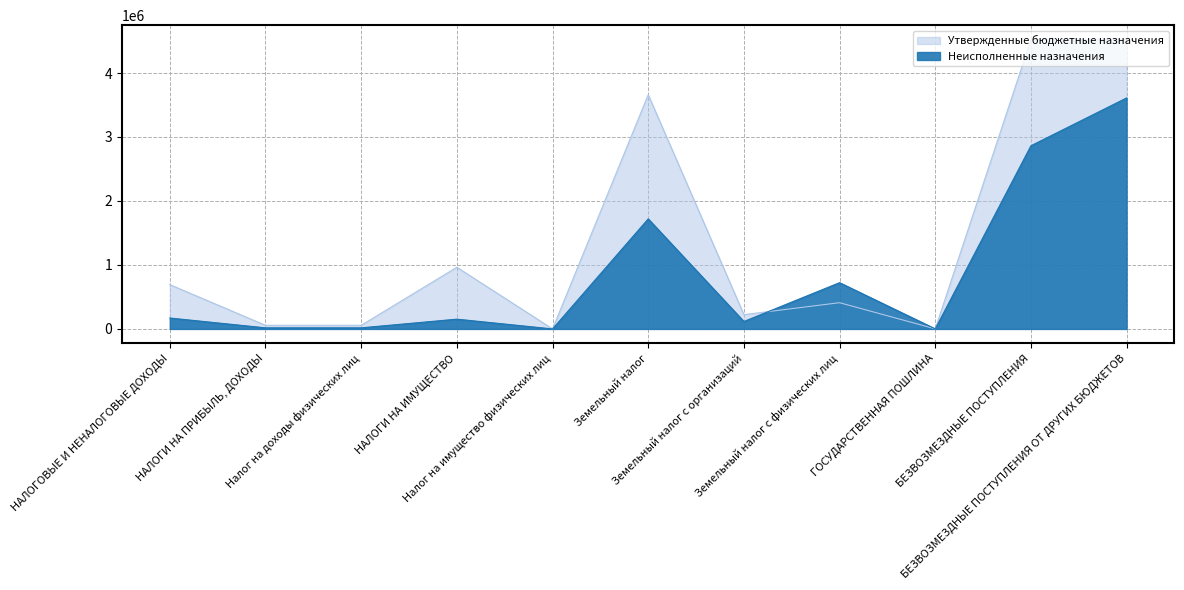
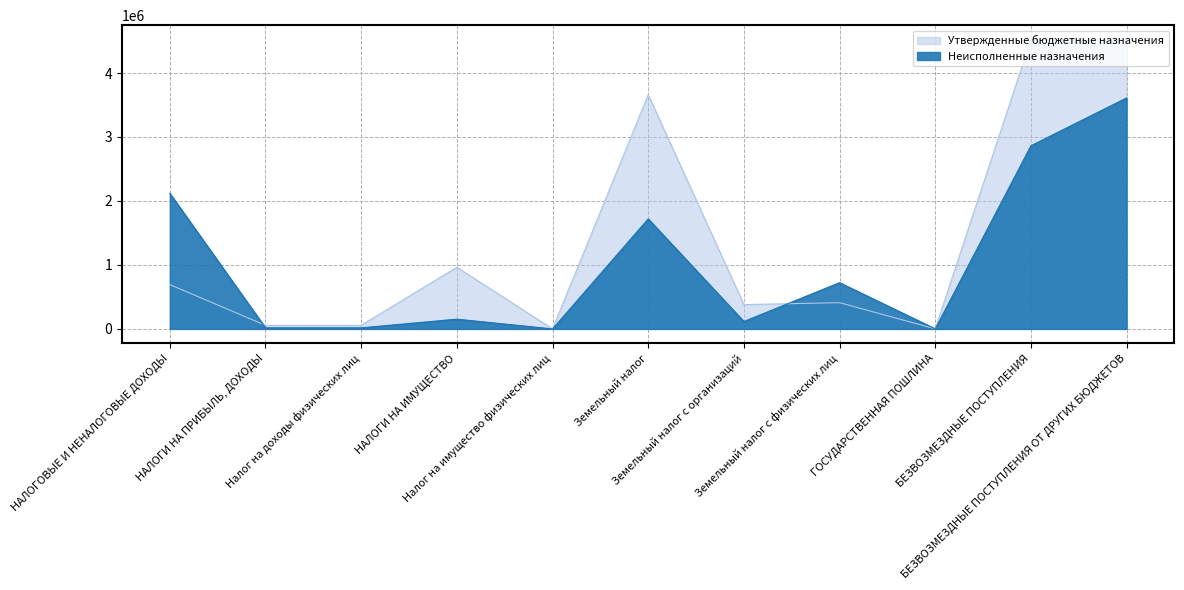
  {
    "Утвержденные бюджетные назначения": {
      "НАЛОГОВЫЕ И НЕНАЛОГОВЫЕ ДОХОДЫ": 700000,
      "НАЛОГИ НА ИМУЩЕСТВО": 1000000,
      "Земельный налог": 3700000,
-     "Земельный налог с организаций": 200000,
+     "Земельный налог с организаций": 400000,
      "Земельный налог с физических лиц": 400000
    },
    "Неисполненные назначения": {
-     "НАЛОГОВЫЕ И НЕНАЛОГОВЫЕ ДОХОДЫ": 200000,
+     "НАЛОГОВЫЕ И НЕНАЛОГОВЫЕ ДОХОДЫ": 2100000,
      "НАЛОГИ НА ИМУЩЕСТВО": 200000,
      "Земельный налог": 1700000,
      "Земельный налог с организаций": 100000,
      "Земельный налог с физических лиц": 700000,
      "БЕЗВОЗМЕЗДНЫЕ ПОСТУПЛЕНИЯ": 2900000,
      "БЕЗВОЗМЕЗДНЫЕ ПОСТУПЛЕНИЯ ОТ ДРУГИХ БЮДЖЕТОВ": 3600000
    }
  }
